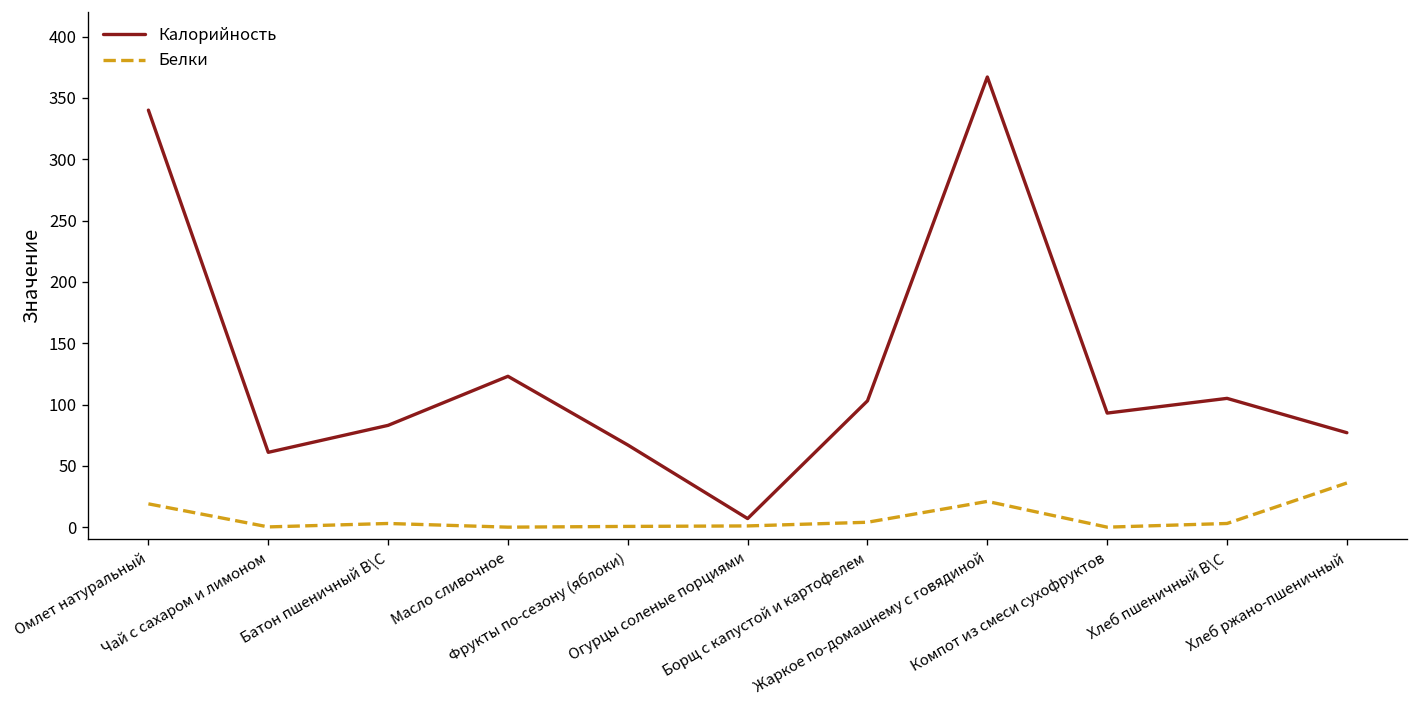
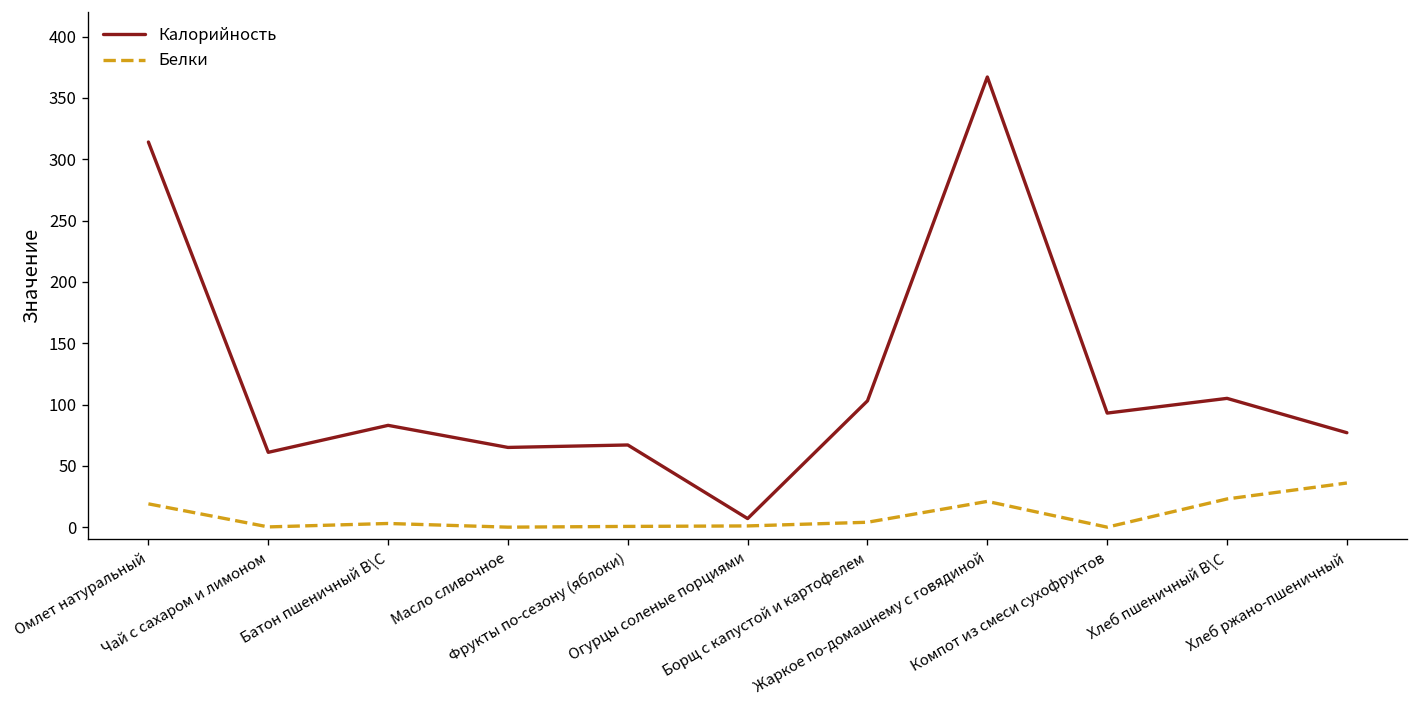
  {
    "Калорийность": {
-     "Омлет натуральный": 340,
+     "Омлет натуральный": 314,
      "Чай с сахаром и лимоном": 61,
      "Батон пшеничный В\\С": 83,
-     "Масло сливочное": 123,
+     "Масло сливочное": 65,
      "Фрукты по-сезону (яблоки)": 67,
      "Огурцы соленые порциями": 7,
      "Борщ с капустой и картофелем": 103,
      "Жаркое по-домашнему с говядиной": 367,
      "Компот из смеси сухофруктов": 93,
      "Хлеб пшеничный В\\С": 105,
      "Хлеб ржано-пшеничный": 77
    },
    "Белки": {
      "Омлет натуральный": 19,
      "Чай с сахаром и лимоном": 0,
      "Батон пшеничный В\\С": 3,
      "Масло сливочное": 0,
      "Фрукты по-сезону (яблоки)": 1,
      "Огурцы соленые порциями": 1,
      "Борщ с капустой и картофелем": 4,
      "Жаркое по-домашнему с говядиной": 21,
      "Компот из смеси сухофруктов": 0,
-     "Хлеб пшеничный В\\С": 3,
+     "Хлеб пшеничный В\\С": 23,
      "Хлеб ржано-пшеничный": 36
    }
  }
